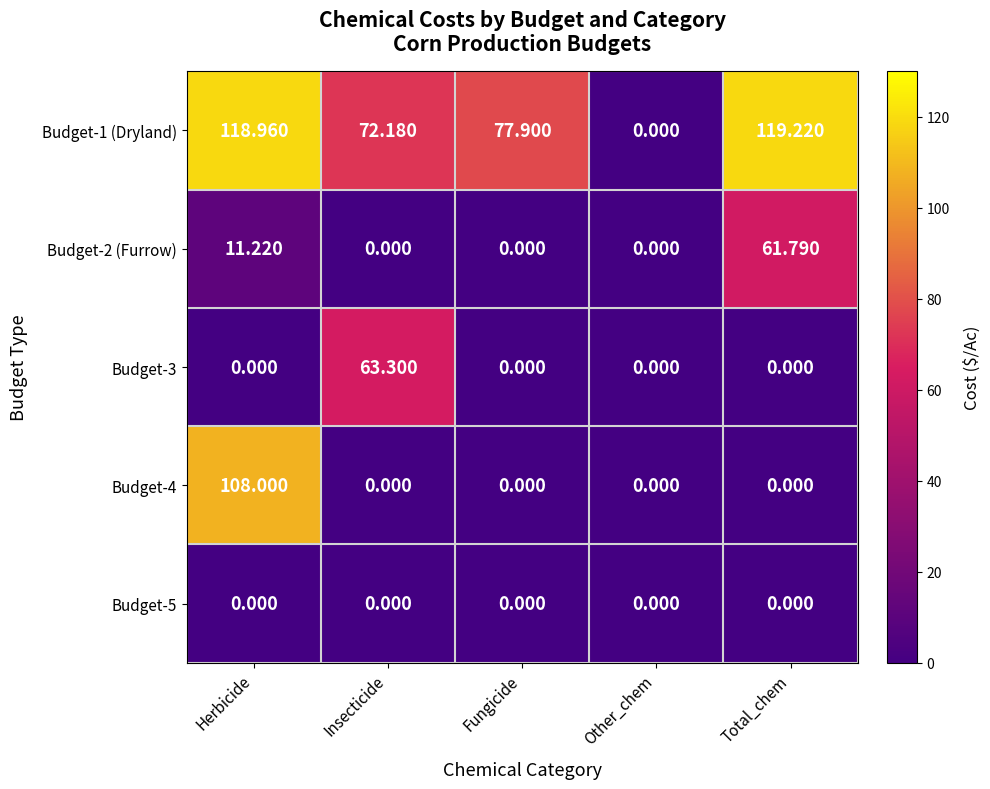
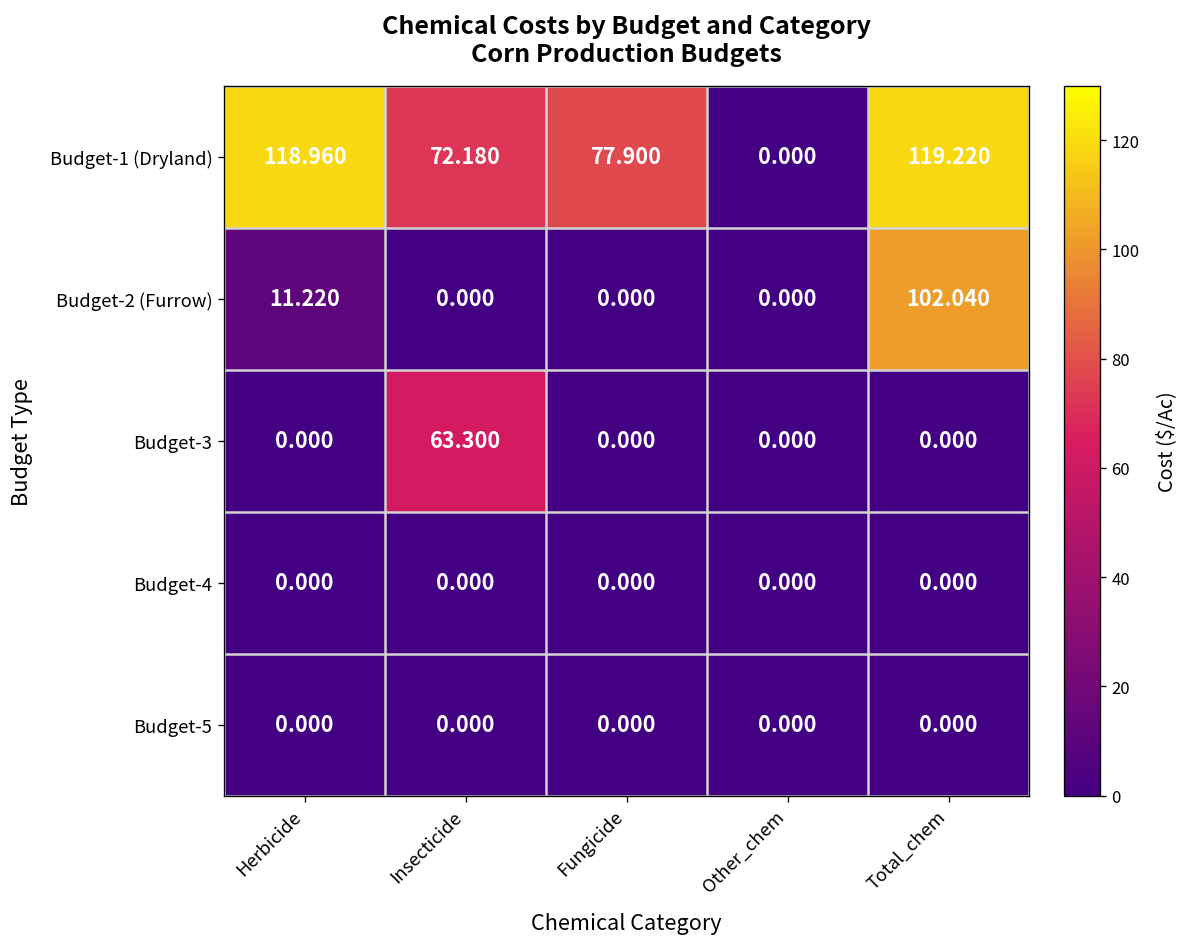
  {
    "Budget-1 (Dryland)": {
      "Herbicide": 118.960,
      "Insecticide": 72.180,
      "Fungicide": 77.900,
      "Other_chem": 0.000,
      "Total_chem": 119.220
    },
    "Budget-2 (Furrow)": {
      "Herbicide": 11.220,
      "Insecticide": 0.000,
      "Fungicide": 0.000,
      "Other_chem": 0.000,
-     "Total_chem": 61.790
+     "Total_chem": 102.040
    },
    "Budget-3": {
      "Herbicide": 0.000,
      "Insecticide": 63.300,
      "Fungicide": 0.000,
      "Other_chem": 0.000,
      "Total_chem": 0.000
    },
    "Budget-4": {
-     "Herbicide": 108.000,
+     "Herbicide": 0.000,
      "Insecticide": 0.000,
      "Fungicide": 0.000,
      "Other_chem": 0.000,
      "Total_chem": 0.000
    },
    "Budget-5": {
      "Herbicide": 0.000,
      "Insecticide": 0.000,
      "Fungicide": 0.000,
      "Other_chem": 0.000,
      "Total_chem": 0.000
    }
  }
